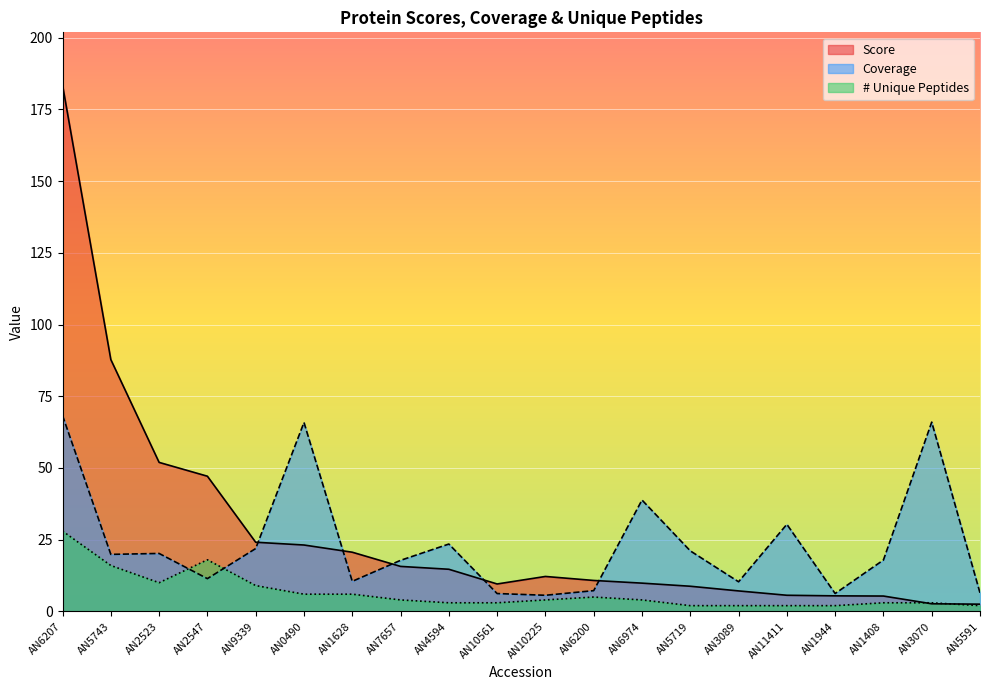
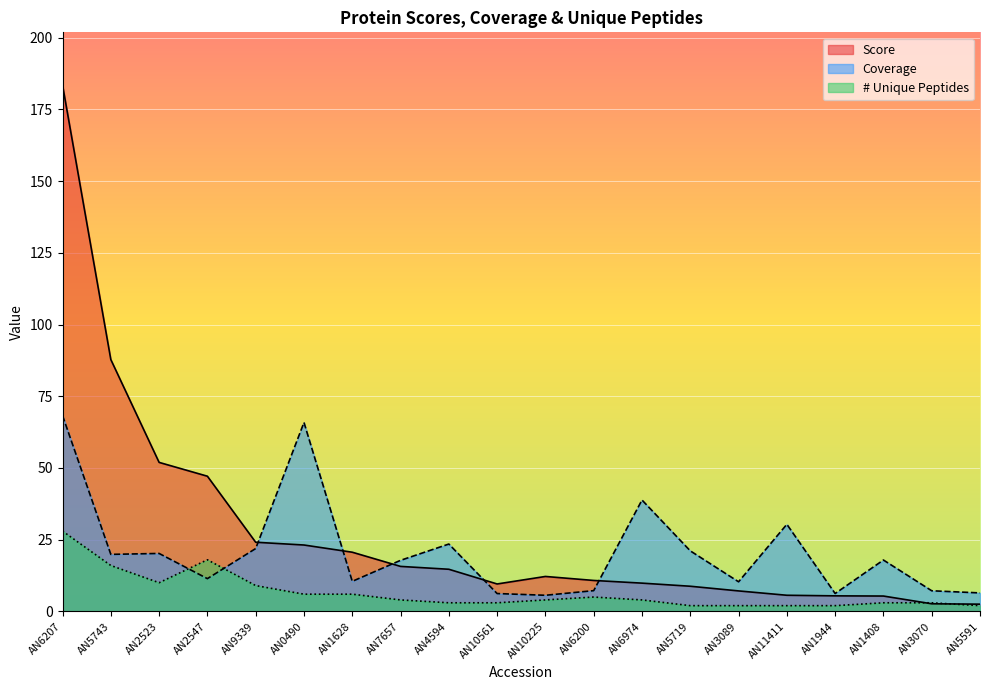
  {
    "Score": {
      "AN6207": 184,
      "AN5743": 88,
      "AN2523": 52,
      "AN2547": 47,
      "AN9339": 24,
      "AN0490": 23,
      "AN1628": 21,
      "AN7657": 16,
      "AN4594": 15,
      "AN10561": 10,
      "AN10225": 12,
      "AN6200": 11,
      "AN6974": 10,
      "AN5719": 9,
      "AN3089": 7,
      "AN11411": 6,
      "AN1408": 5
    },
    "Coverage": {
      "AN6207": 68,
      "AN5743": 20,
      "AN2523": 20,
      "AN2547": 11,
      "AN9339": 22,
      "AN0490": 66,
      "AN1628": 10,
      "AN7657": 18,
      "AN4594": 23,
      "AN10561": 6,
      "AN10225": 6,
      "AN6200": 7,
      "AN6974": 39,
      "AN5719": 21,
      "AN3089": 10,
      "AN11411": 30,
      "AN1408": 18,
-     "AN3070": 66,
+     "AN3070": 7,
      "AN5591": 6
    },
    "# Unique Peptides": {
      "AN6207": 28,
      "AN5743": 16,
      "AN2523": 10,
      "AN2547": 18,
      "AN9339": 9,
      "AN0490": 6,
      "AN1628": 6,
      "AN7657": 4,
      "AN4594": 3,
      "AN10561": 3,
      "AN10225": 4,
      "AN6200": 5,
      "AN6974": 4,
      "AN5719": 2,
      "AN3089": 2,
      "AN11411": 2,
      "AN1944": 2,
      "AN1408": 3
    }
  }
